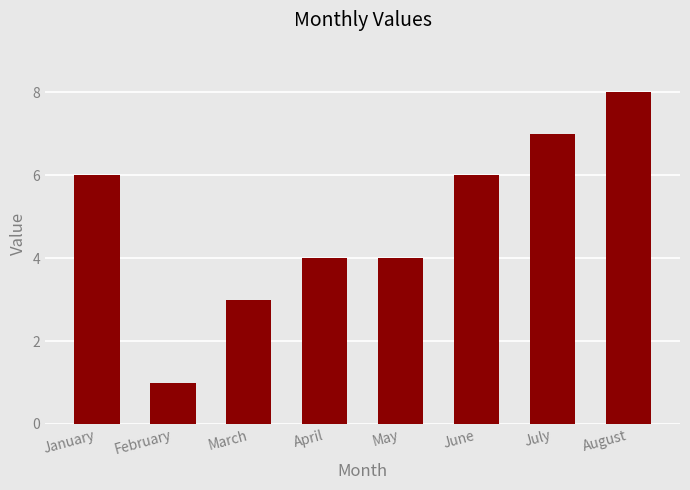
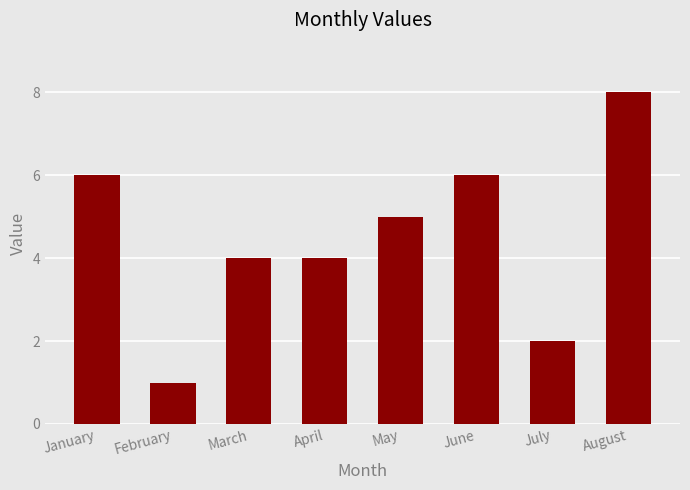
  {
    "January": 6,
    "February": 1,
-   "March": 3,
+   "March": 4,
    "April": 4,
-   "May": 4,
+   "May": 5,
    "June": 6,
-   "July": 7,
+   "July": 2,
    "August": 8
  }
